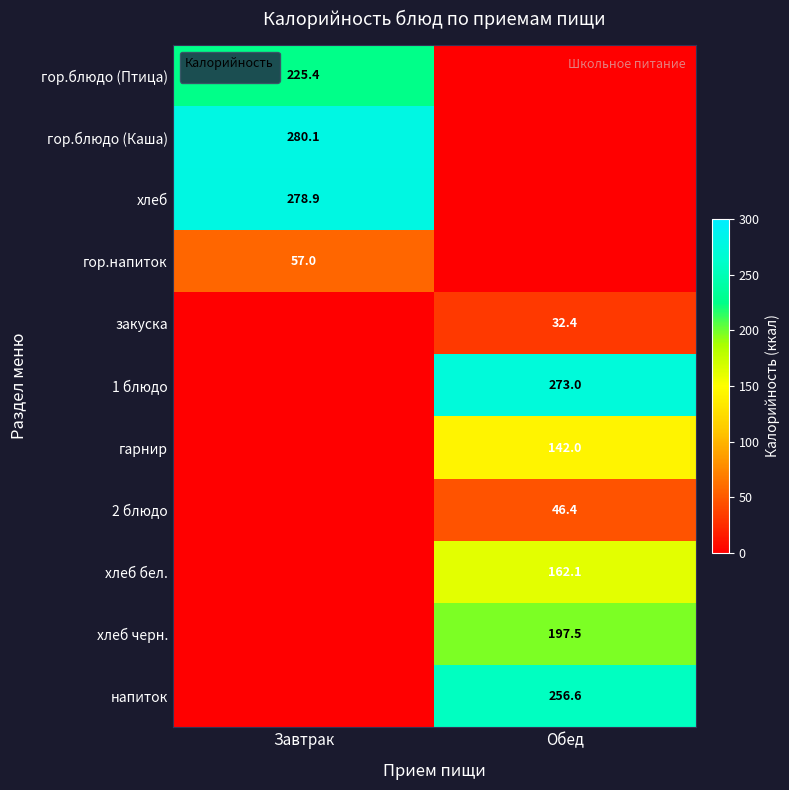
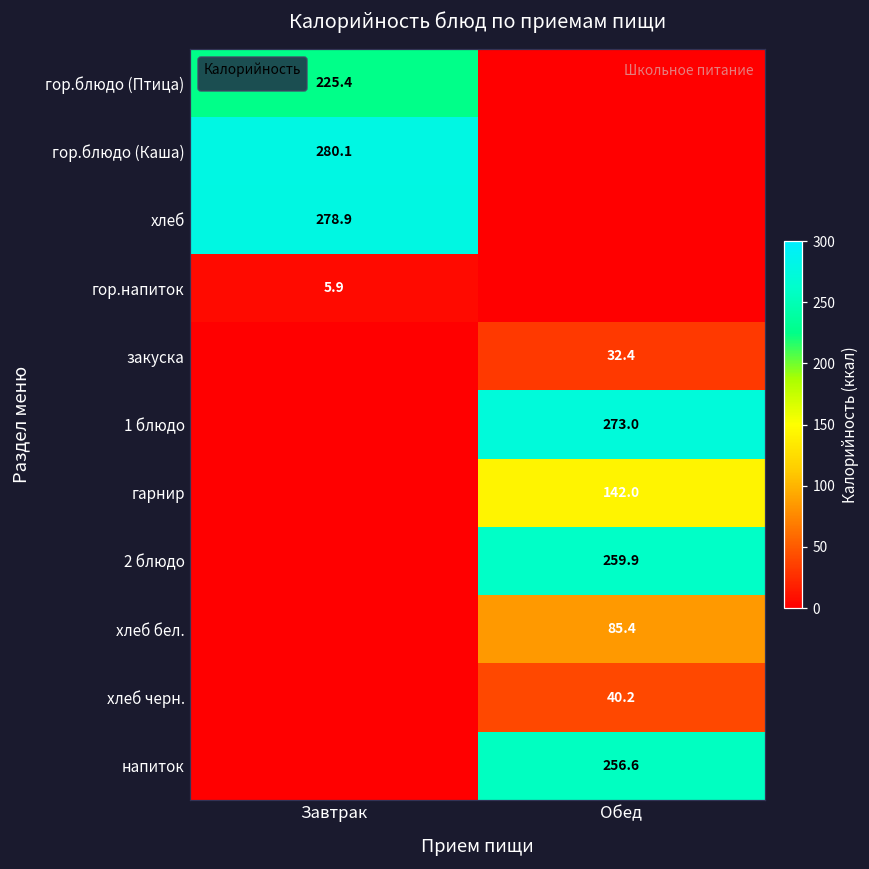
  {
    "гор.блюдо (Птица)": {
      "Завтрак": 225.4
    },
    "гор.блюдо (Каша)": {
      "Завтрак": 280.1
    },
    "хлеб": {
      "Завтрак": 278.9
    },
    "гор.напиток": {
-     "Завтрак": 57.0
+     "Завтрак": 5.9
    },
    "закуска": {
      "Обед": 32.4
    },
    "1 блюдо": {
      "Обед": 273.0
    },
    "гарнир": {
      "Обед": 142.0
    },
    "2 блюдо": {
-     "Обед": 46.4
+     "Обед": 259.9
    },
    "хлеб бел.": {
-     "Обед": 162.1
+     "Обед": 85.4
    },
    "хлеб черн.": {
-     "Обед": 197.5
+     "Обед": 40.2
    },
    "напиток": {
      "Обед": 256.6
    }
  }
